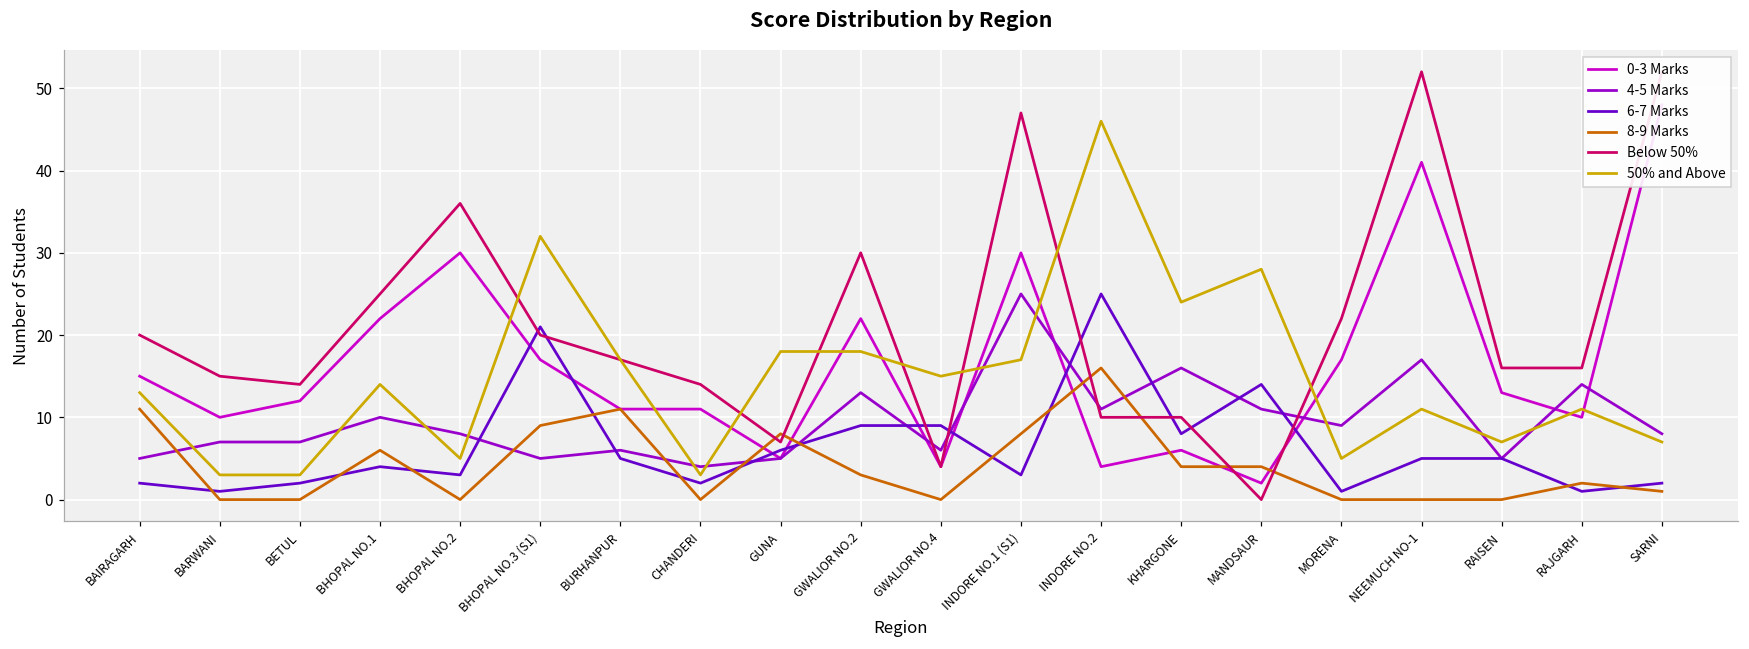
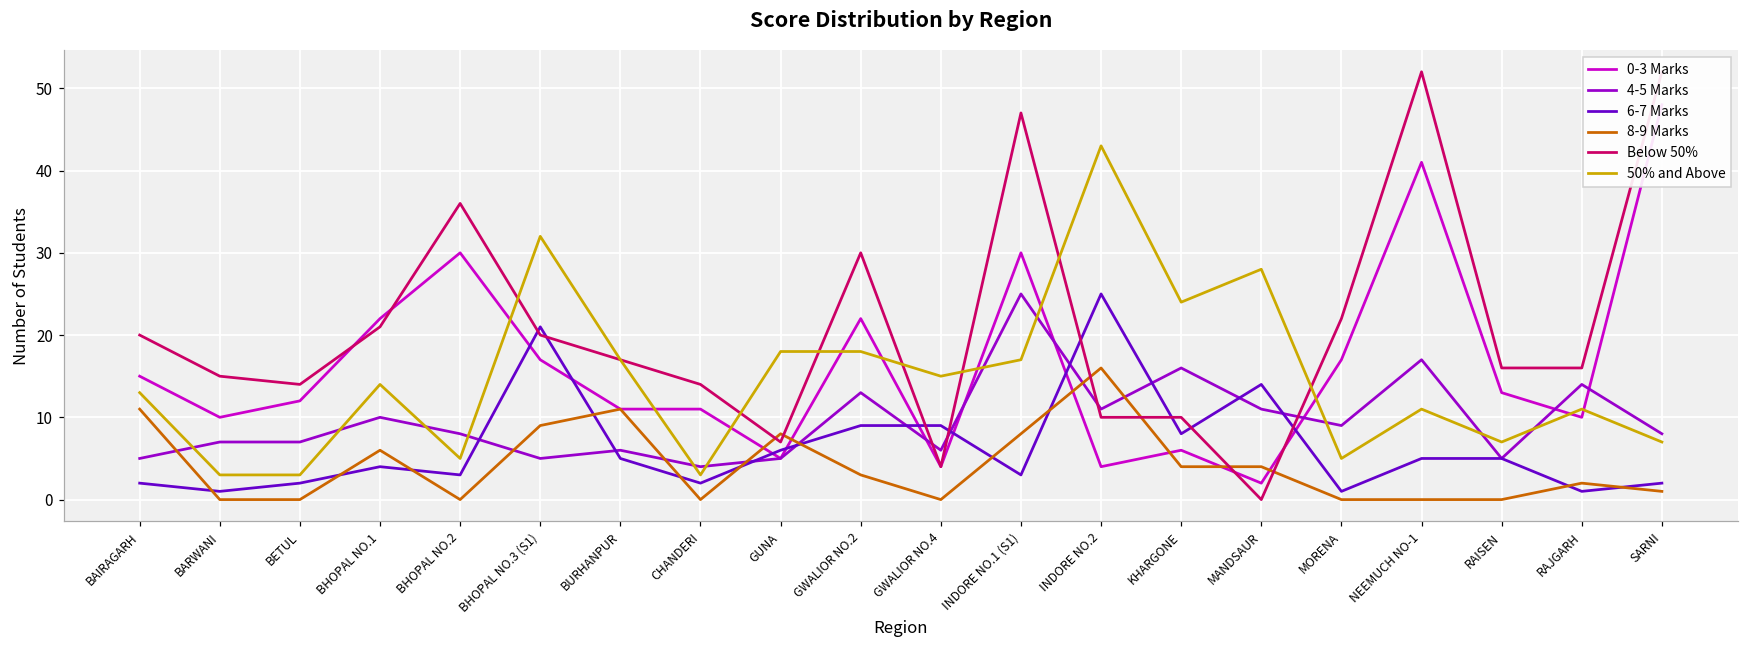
  {
    "8-9 Marks": {
      "BAIRAGARH": 11,
      "BARWANI": 0,
      "BETUL": 0,
      "BHOPAL NO.1": 6,
      "BHOPAL NO.2": 0,
      "BHOPAL NO.3 (S1)": 9,
      "CHANDERI": 0,
      "GUNA": 8,
      "GWALIOR NO.2": 3,
      "GWALIOR NO.4": 0,
      "INDORE NO.1 (S1)": 8,
      "INDORE NO.2": 16,
      "KHARGONE": 4,
      "MANDSAUR": 4,
      "MORENA": 0,
      "NEEMUCH NO-1": 0,
      "RAISEN": 0,
      "RAJGARH": 2,
      "SARNI": 1
    },
    "Below 50%": {
      "BAIRAGARH": 20,
      "BARWANI": 15,
      "BETUL": 14,
-     "BHOPAL NO.1": 25,
+     "BHOPAL NO.1": 21,
      "BHOPAL NO.2": 36,
      "BHOPAL NO.3 (S1)": 20,
      "CHANDERI": 14,
      "GUNA": 7,
      "GWALIOR NO.2": 30,
      "INDORE NO.1 (S1)": 47,
      "INDORE NO.2": 10,
      "KHARGONE": 10,
      "MANDSAUR": 0,
      "MORENA": 22,
      "NEEMUCH NO-1": 52,
      "RAISEN": 16,
      "RAJGARH": 16
    },
    "50% and Above": {
      "BAIRAGARH": 13,
      "BARWANI": 3,
      "BETUL": 3,
      "BHOPAL NO.1": 14,
      "BHOPAL NO.2": 5,
      "BHOPAL NO.3 (S1)": 32,
      "CHANDERI": 3,
      "GUNA": 18,
      "GWALIOR NO.2": 18,
      "GWALIOR NO.4": 15,
      "INDORE NO.1 (S1)": 17,
-     "INDORE NO.2": 46,
+     "INDORE NO.2": 43,
      "KHARGONE": 24,
      "MANDSAUR": 28,
      "MORENA": 5,
      "NEEMUCH NO-1": 11,
      "RAISEN": 7,
      "RAJGARH": 11,
      "SARNI": 7
    }
  }
